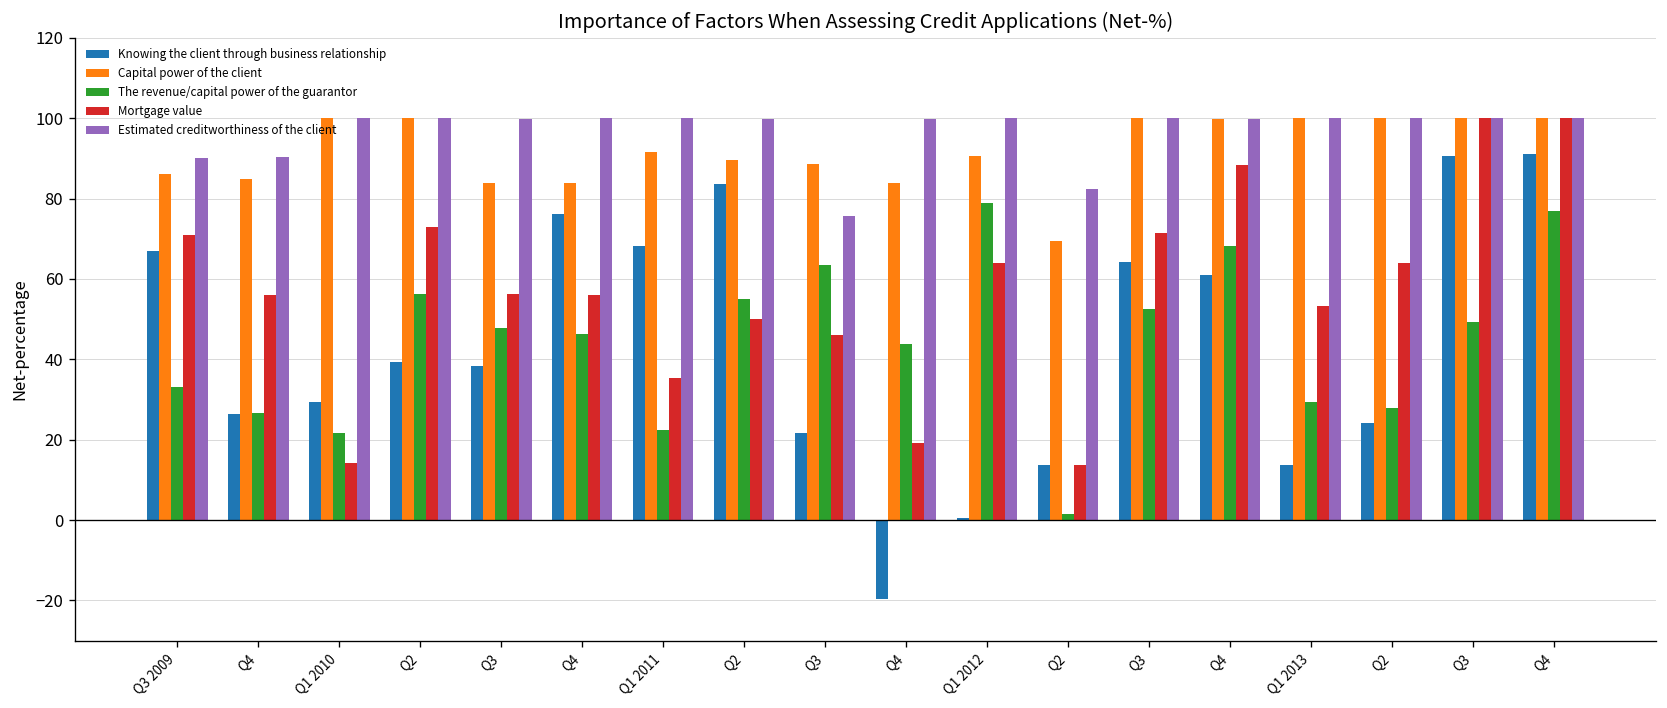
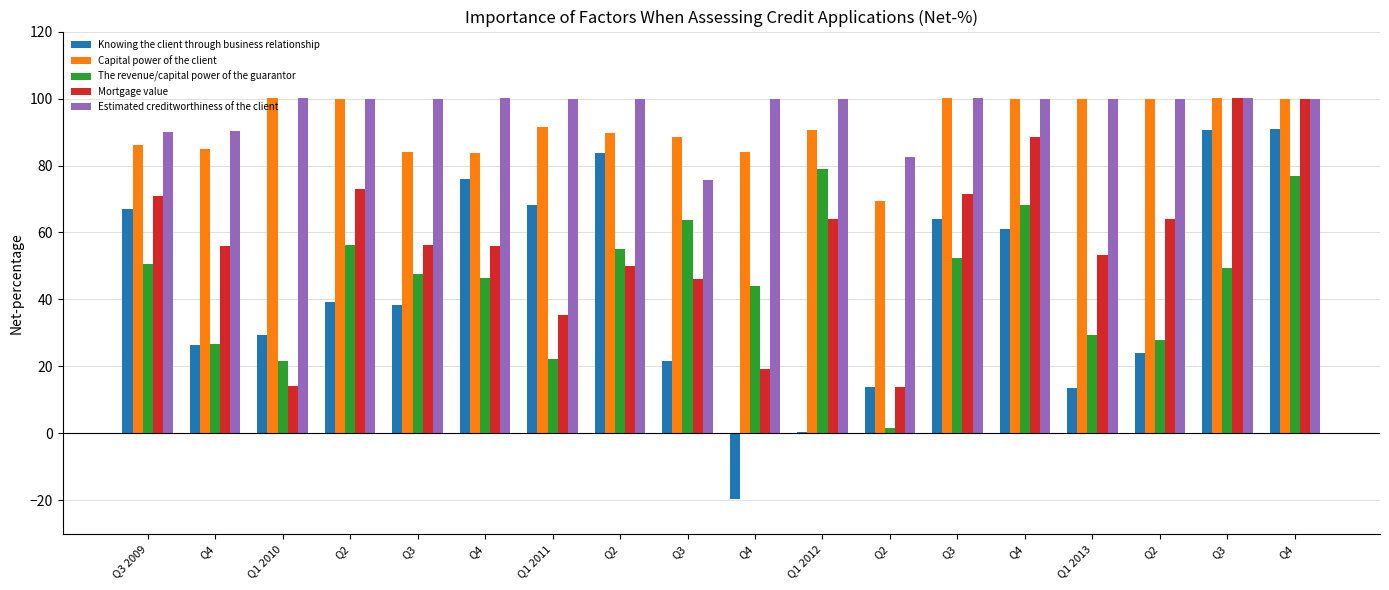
  {
    "Knowing the client through business relationship": {
      "Q3 2009": 67,
      "Q1 2010": 30,
      "Q1 2011": 68,
      "Q1 2013": 14
    },
    "Capital power of the client": {
      "Q3 2009": 86,
      "Q1 2010": 100,
      "Q1 2011": 92,
      "Q1 2012": 91,
      "Q1 2013": 100
    },
    "The revenue/capital power of the guarantor": {
-     "Q3 2009": 33,
+     "Q3 2009": 51,
      "Q1 2010": 22,
      "Q1 2011": 22,
      "Q1 2012": 79,
      "Q1 2013": 29
    },
    "Mortgage value": {
      "Q3 2009": 71,
      "Q1 2010": 14,
      "Q1 2011": 35,
      "Q1 2012": 64,
      "Q1 2013": 53
    },
    "Estimated creditworthiness of the client": {
      "Q3 2009": 90,
      "Q1 2010": 100,
      "Q1 2011": 100,
      "Q1 2012": 100,
      "Q1 2013": 100
    }
  }
